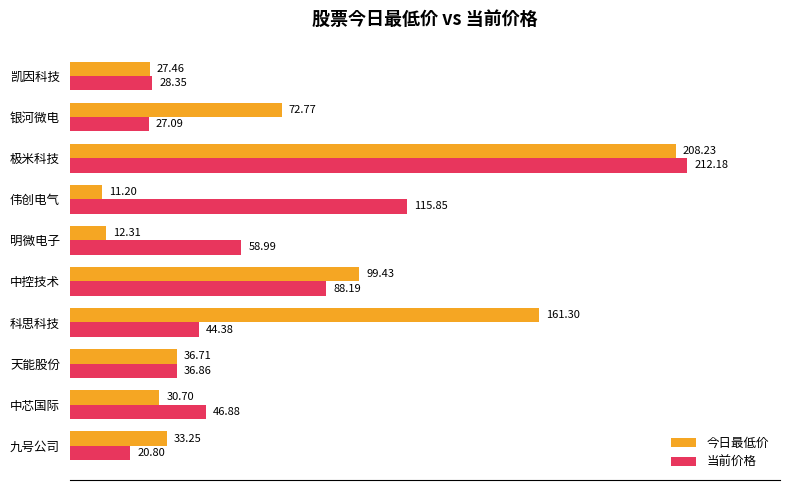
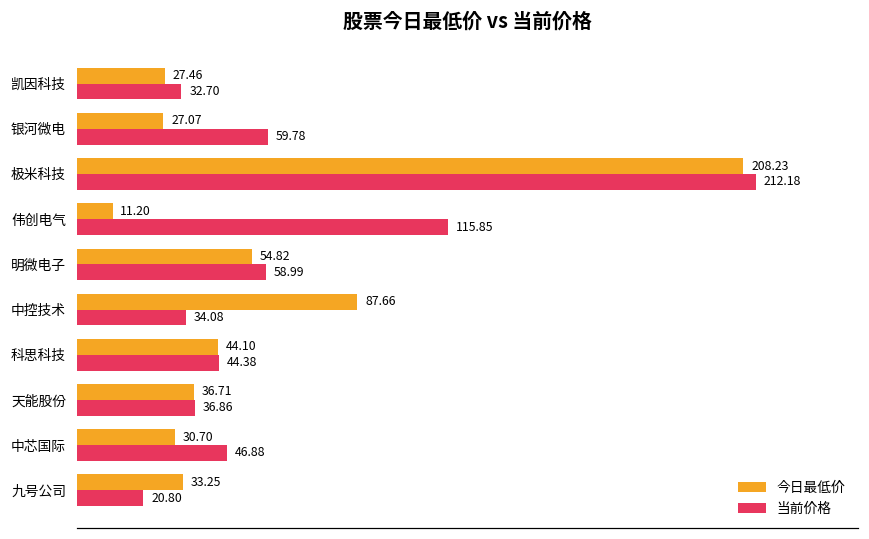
  {
    "今日最低价": {
      "凯因科技": 27.46,
-     "银河微电": 72.77,
+     "银河微电": 27.07,
      "极米科技": 208.23,
      "伟创电气": 11.20,
-     "明微电子": 12.31,
-     "中控技术": 99.43,
-     "科思科技": 161.30,
+     "明微电子": 54.82,
+     "中控技术": 87.66,
+     "科思科技": 44.10,
      "天能股份": 36.71,
      "中芯国际": 30.70,
      "九号公司": 33.25
    },
    "当前价格": {
-     "凯因科技": 28.35,
-     "银河微电": 27.09,
+     "凯因科技": 32.70,
+     "银河微电": 59.78,
      "极米科技": 212.18,
      "伟创电气": 115.85,
      "明微电子": 58.99,
-     "中控技术": 88.19,
+     "中控技术": 34.08,
      "科思科技": 44.38,
      "天能股份": 36.86,
      "中芯国际": 46.88,
      "九号公司": 20.80
    }
  }
